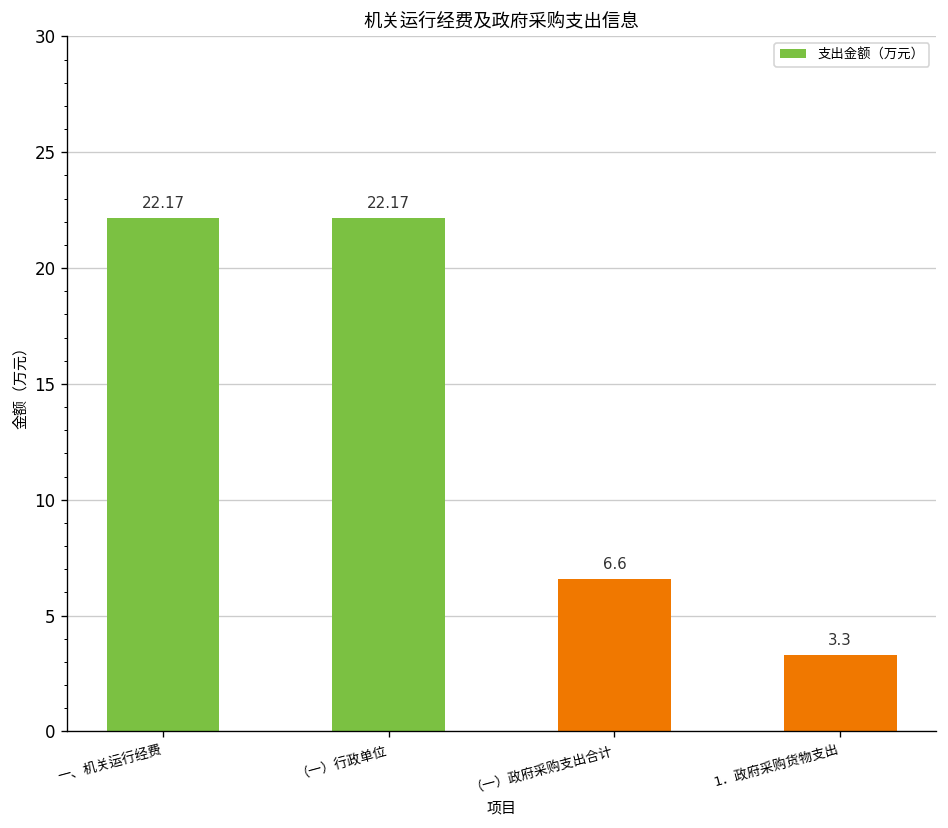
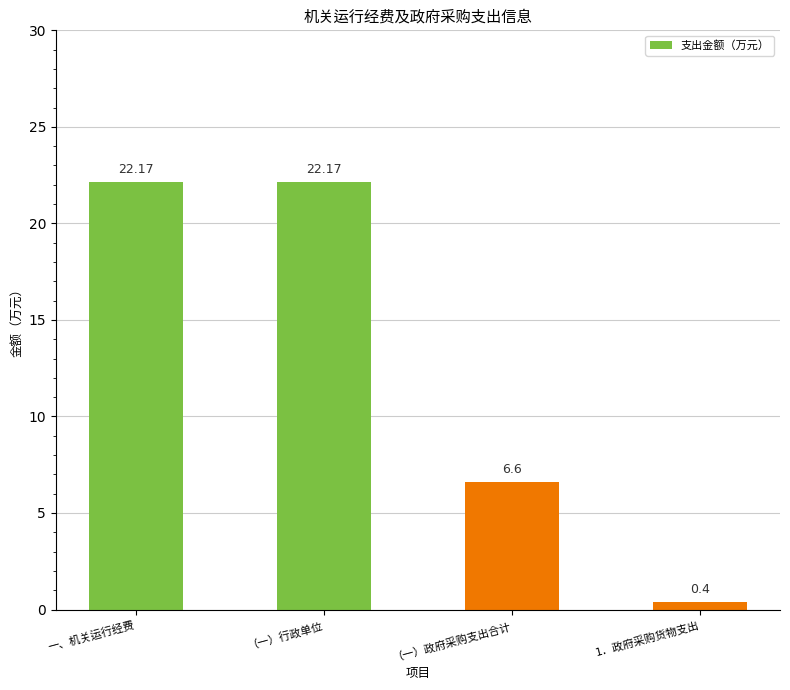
  {
    "一、机关运行经费": 22.17,
    "（一）行政单位": 22.17,
    "（一）政府采购支出合计": 6.6,
-   "1．政府采购货物支出": 3.3
+   "1．政府采购货物支出": 0.4
  }
